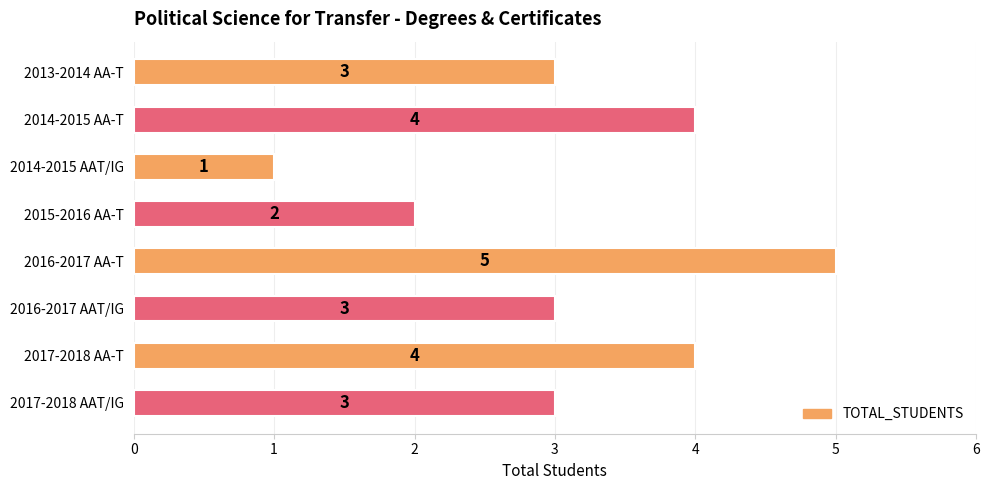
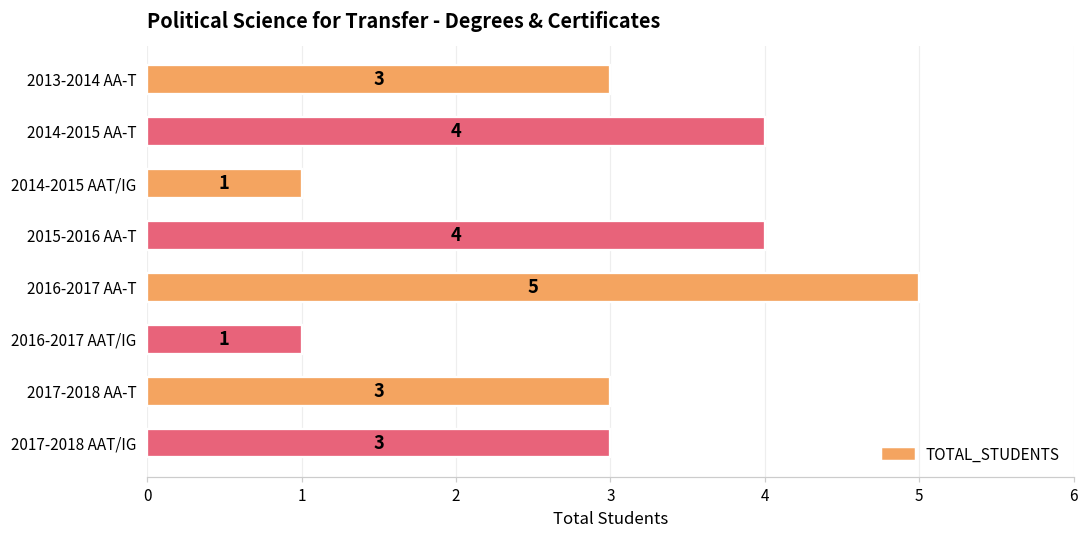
  {
    "2013-2014 AA-T": 3,
    "2014-2015 AA-T": 4,
    "2014-2015 AAT/IG": 1,
-   "2015-2016 AA-T": 2,
+   "2015-2016 AA-T": 4,
    "2016-2017 AA-T": 5,
-   "2016-2017 AAT/IG": 3,
-   "2017-2018 AA-T": 4,
+   "2016-2017 AAT/IG": 1,
+   "2017-2018 AA-T": 3,
    "2017-2018 AAT/IG": 3
  }
